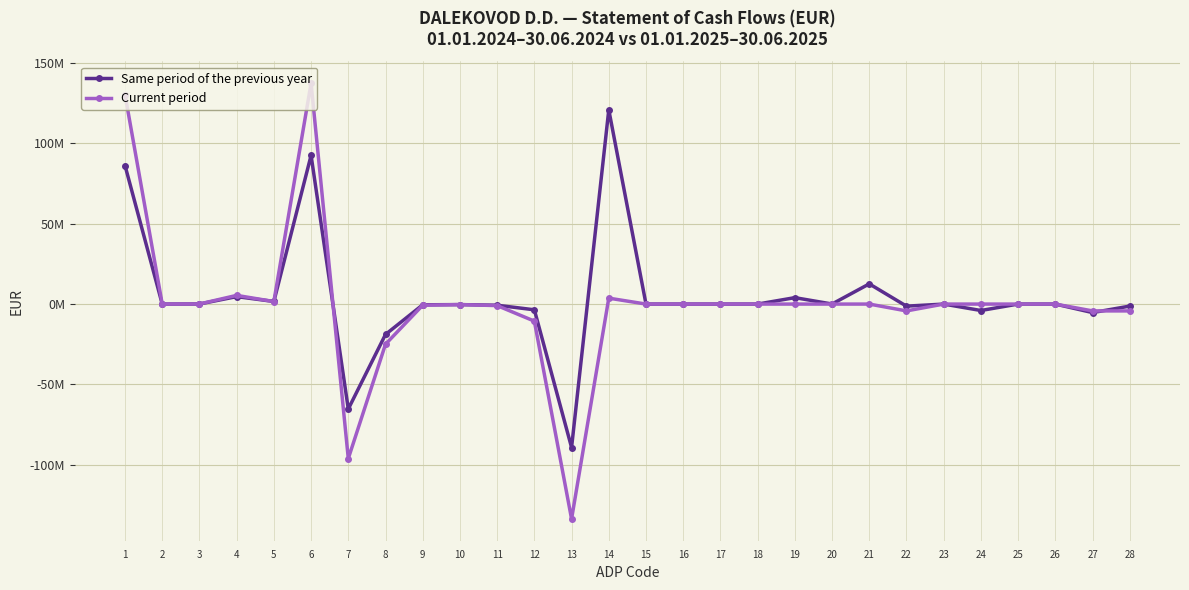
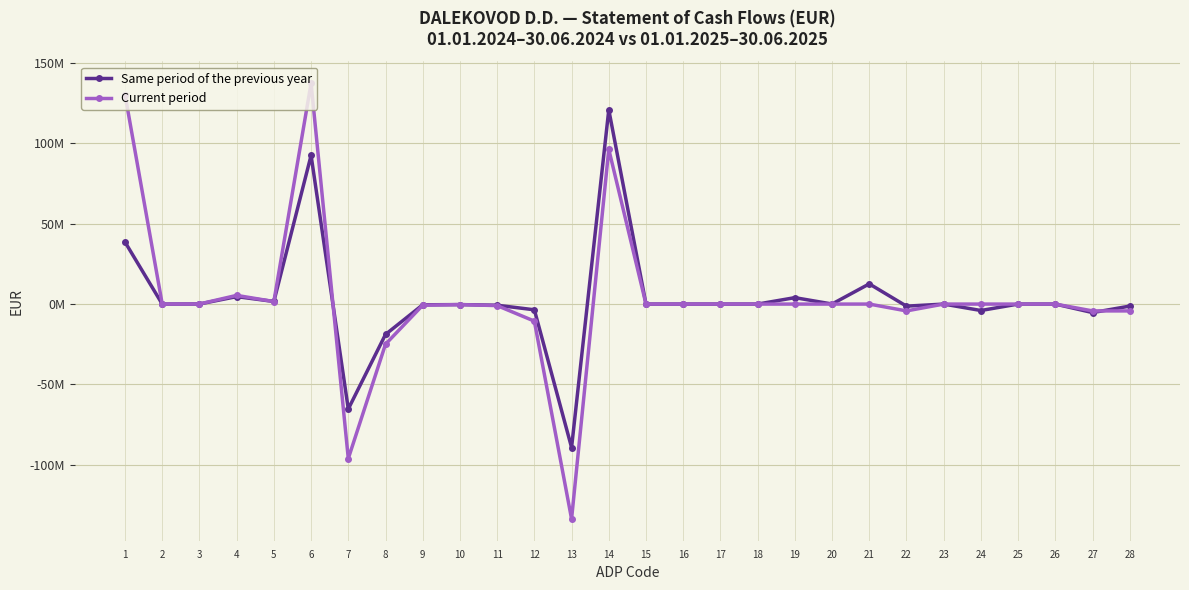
  {
    "Same period of the previous year": {
-     "1": 86000000,
+     "1": 39000000,
      "6": 93000000,
      "7": -65000000,
      "8": -19000000,
      "12": -4000000,
      "13": -89000000,
      "14": 121000000,
      "19": 4000000,
      "21": 13000000,
      "22": -1000000,
      "24": -4000000,
      "28": -1000000
    },
    "Current period": {
      "7": -96000000,
      "8": -25000000,
      "12": -11000000,
      "13": -134000000,
-     "14": 4000000,
+     "14": 96000000,
      "19": 0,
      "21": 0,
      "22": -4000000,
      "24": 0,
      "28": -4000000
    }
  }
